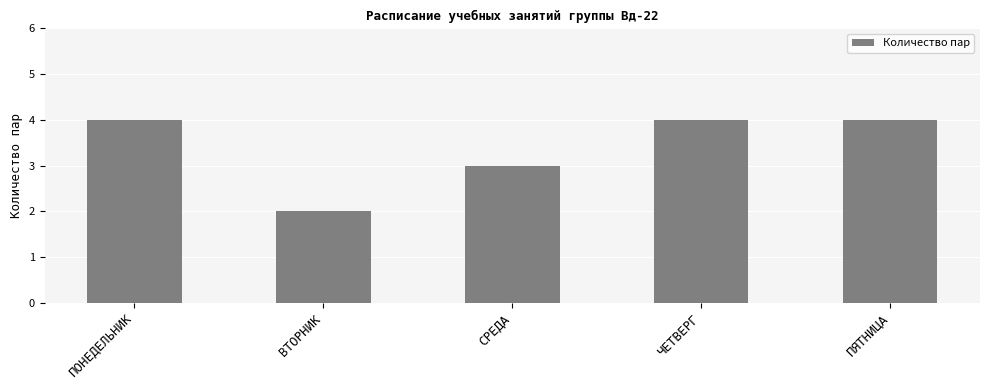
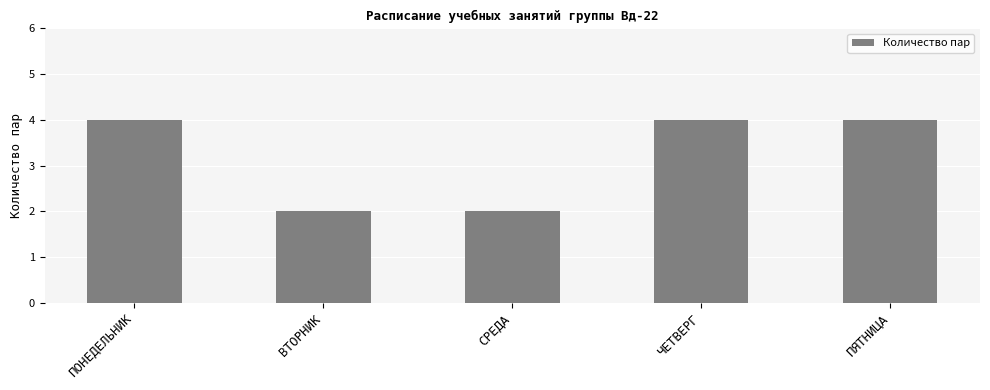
  {
    "ПОНЕДЕЛЬНИК": 4,
    "ВТОРНИК": 2,
-   "СРЕДА": 3,
+   "СРЕДА": 2,
    "ЧЕТВЕРГ": 4,
    "ПЯТНИЦА": 4
  }
